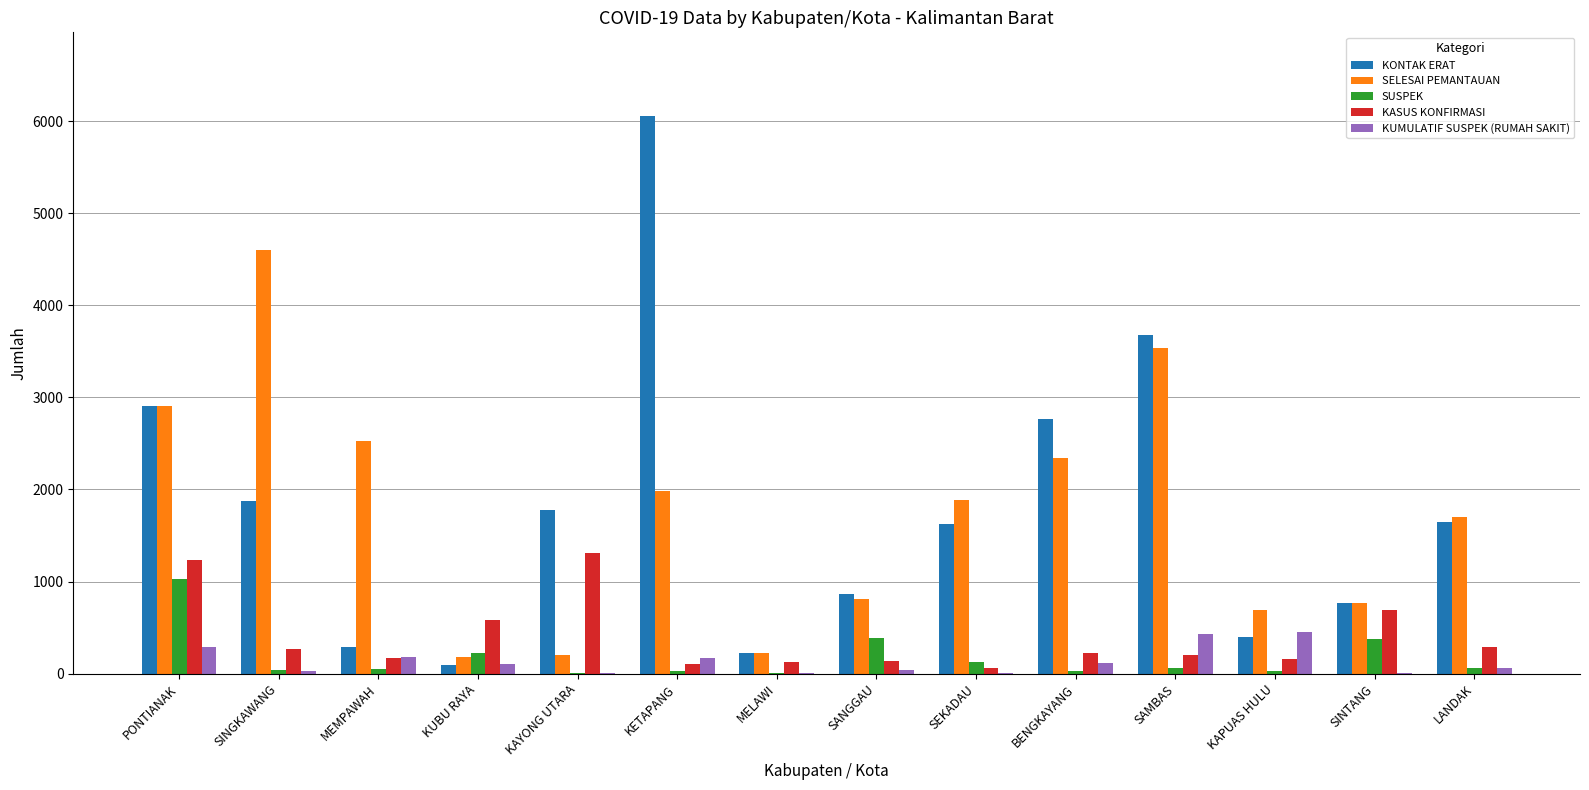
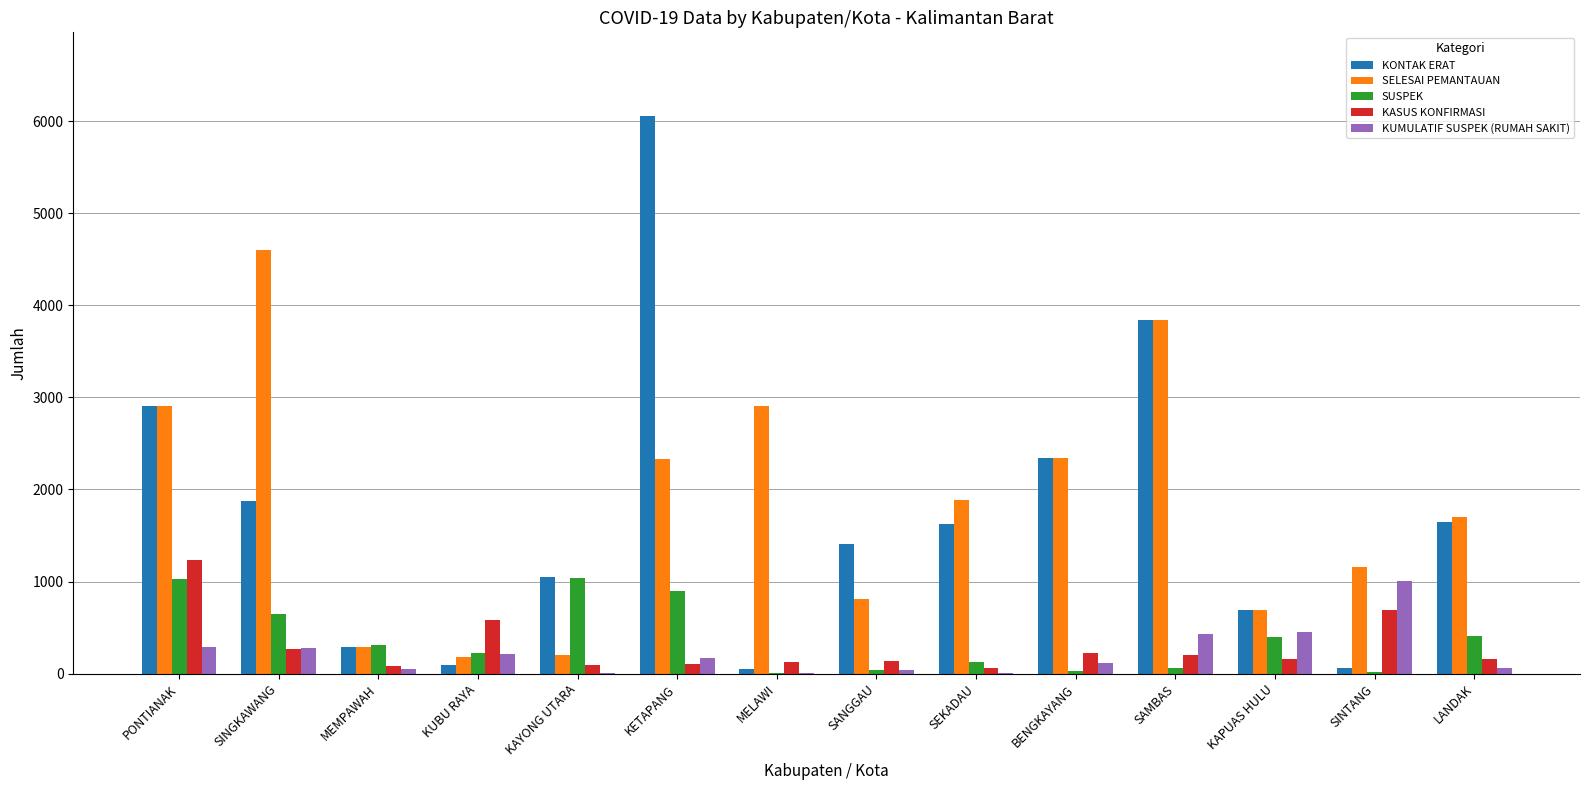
  {
    "KONTAK ERAT": {
      "PONTIANAK": 2900,
      "SINGKAWANG": 1900,
      "MEMPAWAH": 300,
      "KUBU RAYA": 100,
-     "KAYONG UTARA": 1800,
+     "KAYONG UTARA": 1100,
      "KETAPANG": 6100,
-     "MELAWI": 200,
-     "SANGGAU": 900,
+     "MELAWI": 100,
+     "SANGGAU": 1400,
      "SEKADAU": 1600,
-     "BENGKAYANG": 2800,
-     "SAMBAS": 3700,
-     "KAPUAS HULU": 400,
-     "SINTANG": 800,
+     "BENGKAYANG": 2300,
+     "SAMBAS": 3800,
+     "KAPUAS HULU": 700,
+     "SINTANG": 100,
      "LANDAK": 1600
    },
    "SELESAI PEMANTAUAN": {
      "PONTIANAK": 2900,
      "SINGKAWANG": 4600,
-     "MEMPAWAH": 2500,
+     "MEMPAWAH": 300,
      "KUBU RAYA": 200,
      "KAYONG UTARA": 200,
-     "KETAPANG": 2000,
-     "MELAWI": 200,
+     "KETAPANG": 2300,
+     "MELAWI": 2900,
      "SANGGAU": 800,
      "SEKADAU": 1900,
      "BENGKAYANG": 2300,
-     "SAMBAS": 3500,
+     "SAMBAS": 3800,
      "KAPUAS HULU": 700,
-     "SINTANG": 800,
+     "SINTANG": 1200,
      "LANDAK": 1700
    },
    "SUSPEK": {
      "PONTIANAK": 1000,
-     "SINGKAWANG": 0,
-     "MEMPAWAH": 100,
+     "SINGKAWANG": 700,
+     "MEMPAWAH": 300,
      "KUBU RAYA": 200,
-     "KAYONG UTARA": 0,
-     "KETAPANG": 0,
-     "SANGGAU": 400,
+     "KAYONG UTARA": 1000,
+     "KETAPANG": 900,
+     "SANGGAU": 0,
      "SEKADAU": 100,
      "BENGKAYANG": 0,
      "SAMBAS": 100,
-     "KAPUAS HULU": 0,
-     "SINTANG": 400,
-     "LANDAK": 100
+     "KAPUAS HULU": 400,
+     "SINTANG": 0,
+     "LANDAK": 400
    },
    "KASUS KONFIRMASI": {
      "PONTIANAK": 1200,
      "SINGKAWANG": 300,
-     "MEMPAWAH": 200,
+     "MEMPAWAH": 100,
      "KUBU RAYA": 600,
-     "KAYONG UTARA": 1300,
+     "KAYONG UTARA": 100,
      "KETAPANG": 100,
      "MELAWI": 100,
      "SANGGAU": 100,
      "SEKADAU": 100,
      "BENGKAYANG": 200,
      "SAMBAS": 200,
      "KAPUAS HULU": 200,
      "SINTANG": 700,
-     "LANDAK": 300
+     "LANDAK": 200
    },
    "KUMULATIF SUSPEK (RUMAH SAKIT)": {
      "PONTIANAK": 300,
-     "SINGKAWANG": 0,
-     "MEMPAWAH": 200,
-     "KUBU RAYA": 100,
+     "SINGKAWANG": 300,
+     "MEMPAWAH": 100,
+     "KUBU RAYA": 200,
      "KETAPANG": 200,
      "SANGGAU": 0,
      "BENGKAYANG": 100,
      "SAMBAS": 400,
      "KAPUAS HULU": 500,
-     "SINTANG": 0,
+     "SINTANG": 1000,
      "LANDAK": 100
    }
  }
